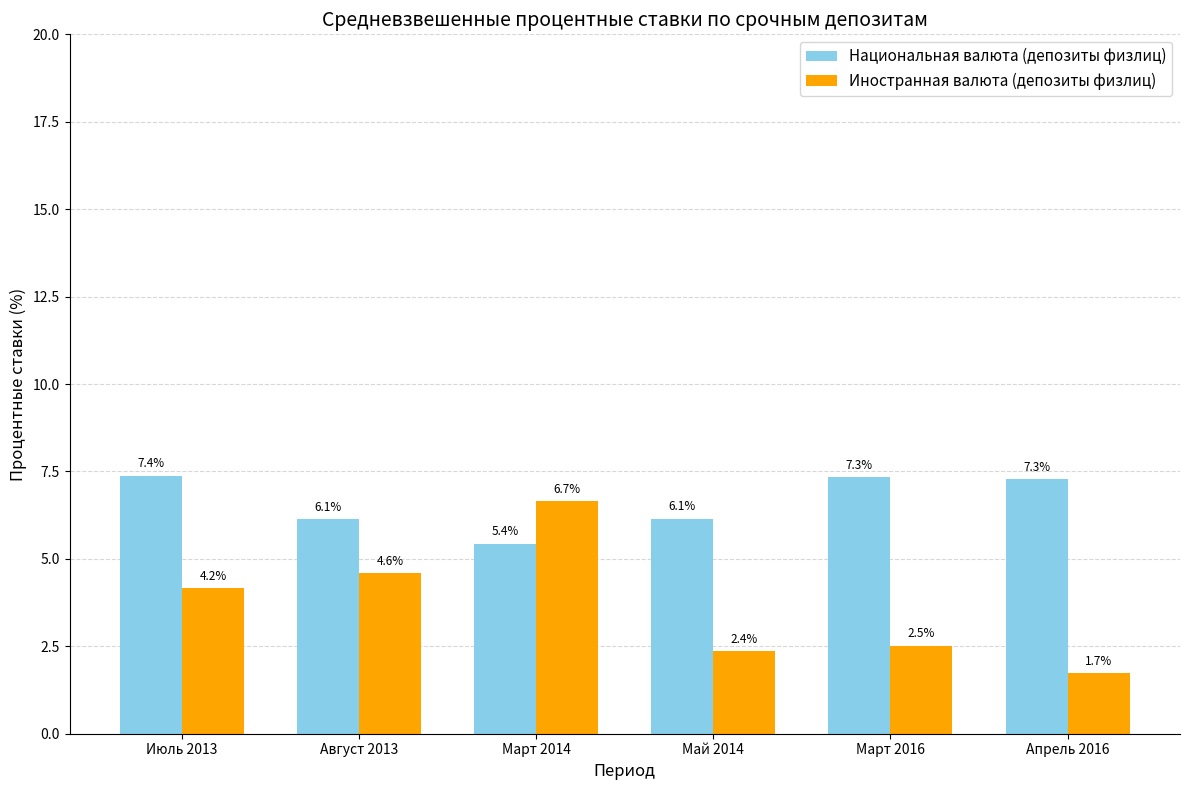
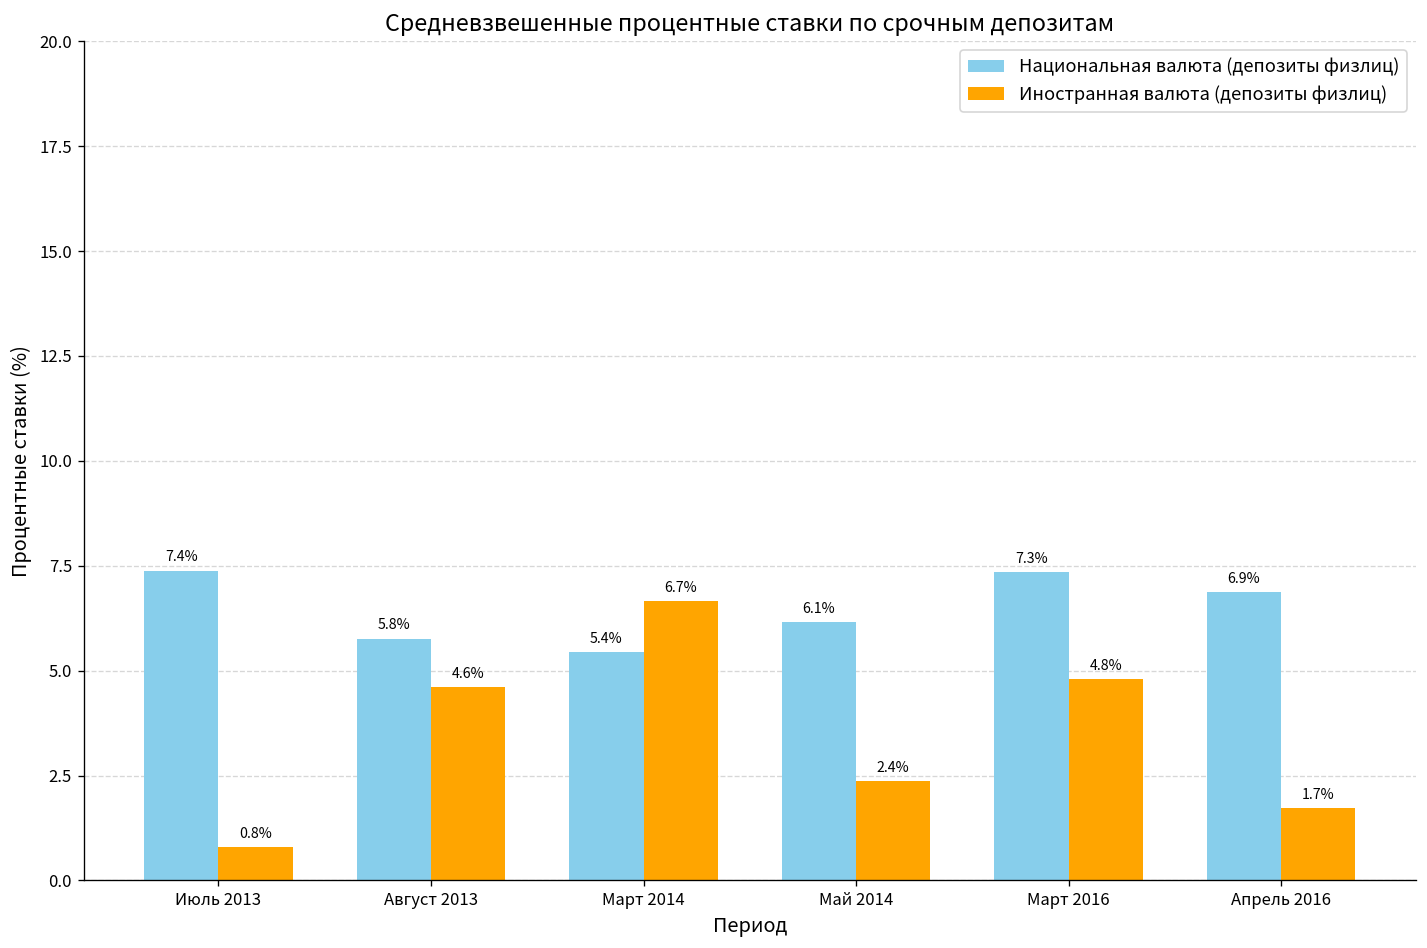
  {
    "Национальная валюта (депозиты физлиц)": {
      "Июль 2013": "7.4%",
-     "Август 2013": "6.1%",
+     "Август 2013": "5.8%",
      "Март 2014": "5.4%",
      "Май 2014": "6.1%",
      "Март 2016": "7.3%",
-     "Апрель 2016": "7.3%"
+     "Апрель 2016": "6.9%"
    },
    "Иностранная валюта (депозиты физлиц)": {
-     "Июль 2013": "4.2%",
+     "Июль 2013": "0.8%",
      "Август 2013": "4.6%",
      "Март 2014": "6.7%",
      "Май 2014": "2.4%",
-     "Март 2016": "2.5%",
+     "Март 2016": "4.8%",
      "Апрель 2016": "1.7%"
    }
  }
